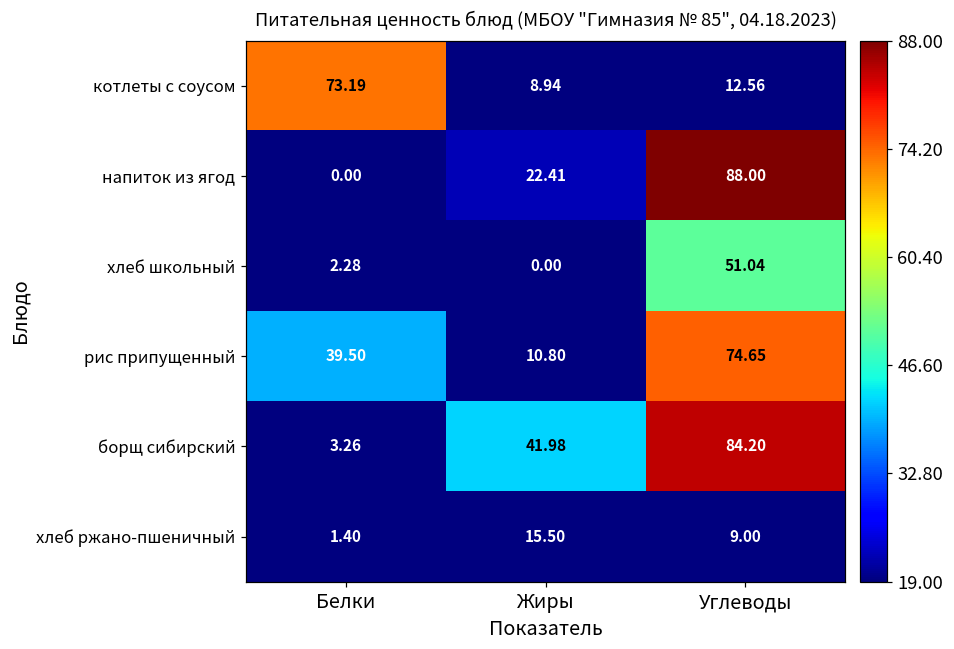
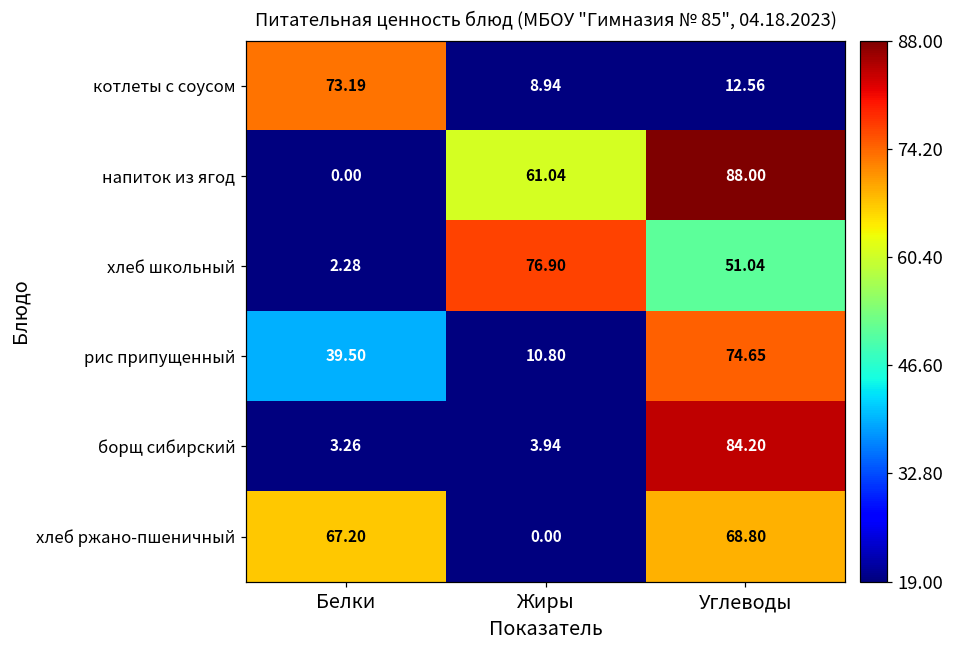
  {
    "котлеты с соусом": {
      "Белки": 73.19,
      "Жиры": 8.94,
      "Углеводы": 12.56
    },
    "напиток из ягод": {
      "Белки": 0.00,
-     "Жиры": 22.41,
+     "Жиры": 61.04,
      "Углеводы": 88.00
    },
    "хлеб школьный": {
      "Белки": 2.28,
-     "Жиры": 0.00,
+     "Жиры": 76.90,
      "Углеводы": 51.04
    },
    "рис припущенный": {
      "Белки": 39.50,
      "Жиры": 10.80,
      "Углеводы": 74.65
    },
    "борщ сибирский": {
      "Белки": 3.26,
-     "Жиры": 41.98,
+     "Жиры": 3.94,
      "Углеводы": 84.20
    },
    "хлеб ржано-пшеничный": {
-     "Белки": 1.40,
-     "Жиры": 15.50,
-     "Углеводы": 9.00
+     "Белки": 67.20,
+     "Жиры": 0.00,
+     "Углеводы": 68.80
    }
  }
